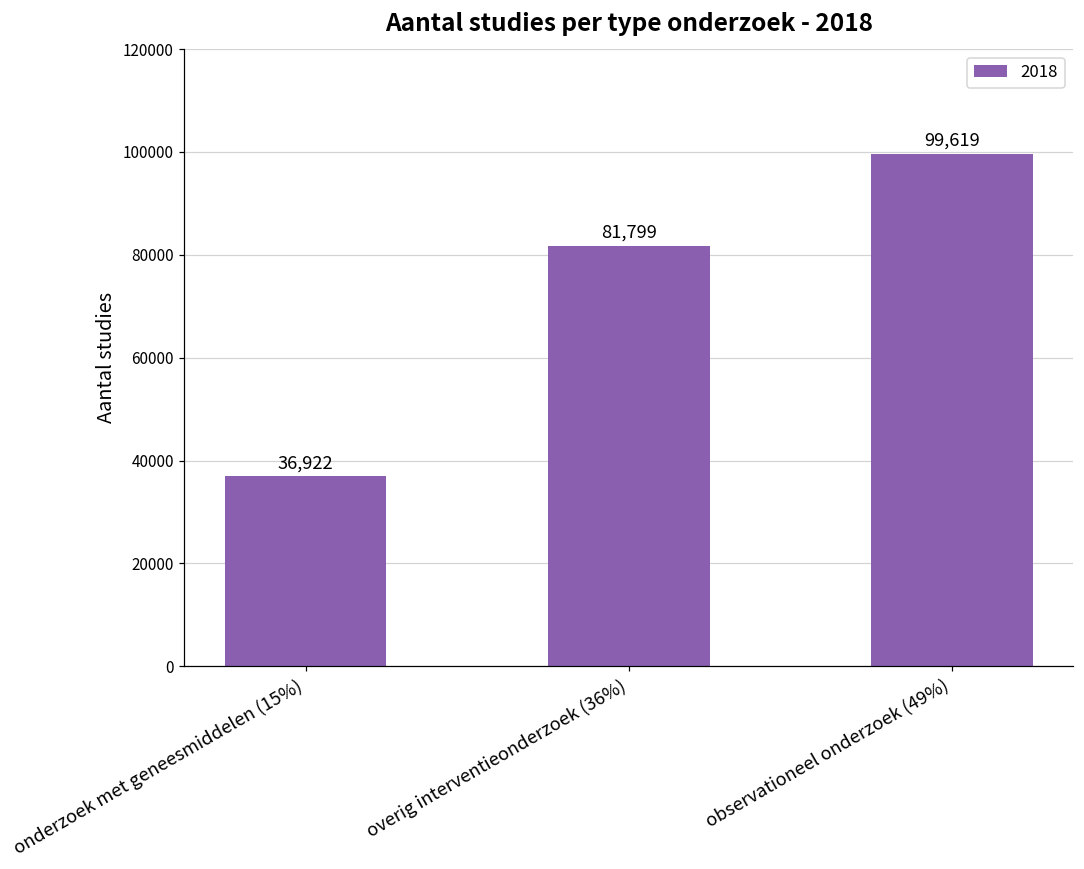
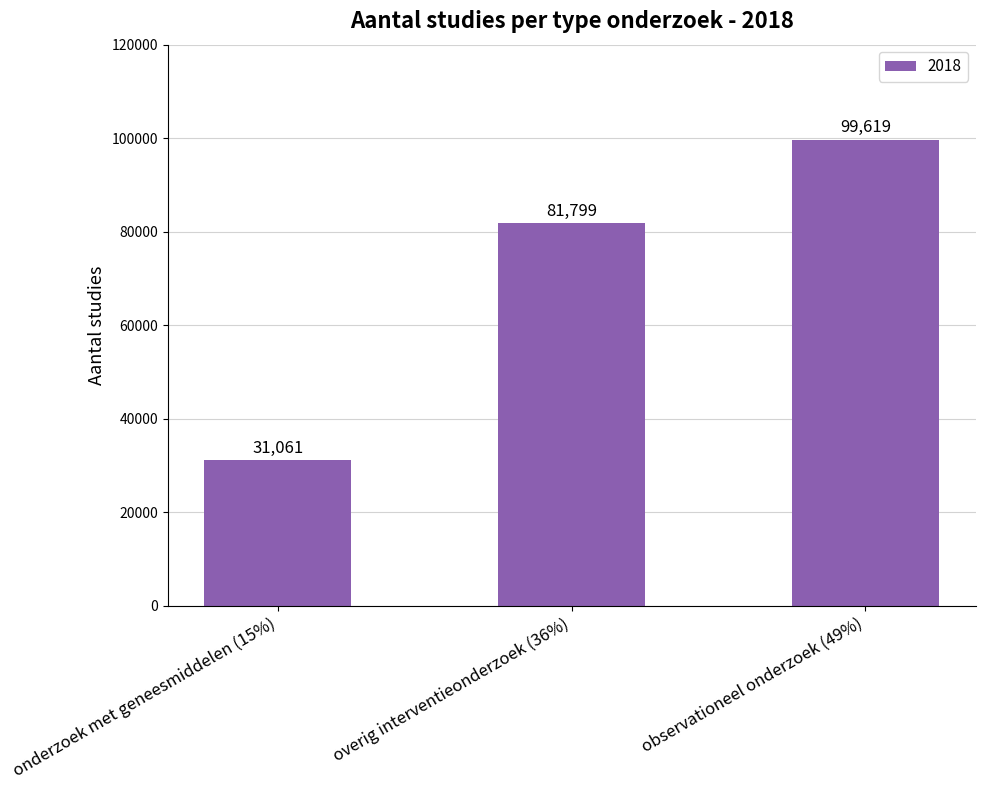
  {
-   "onderzoek met geneesmiddelen (15%)": "36,922",
+   "onderzoek met geneesmiddelen (15%)": "31,061",
    "overig interventieonderzoek (36%)": "81,799",
    "observationeel onderzoek (49%)": "99,619"
  }
